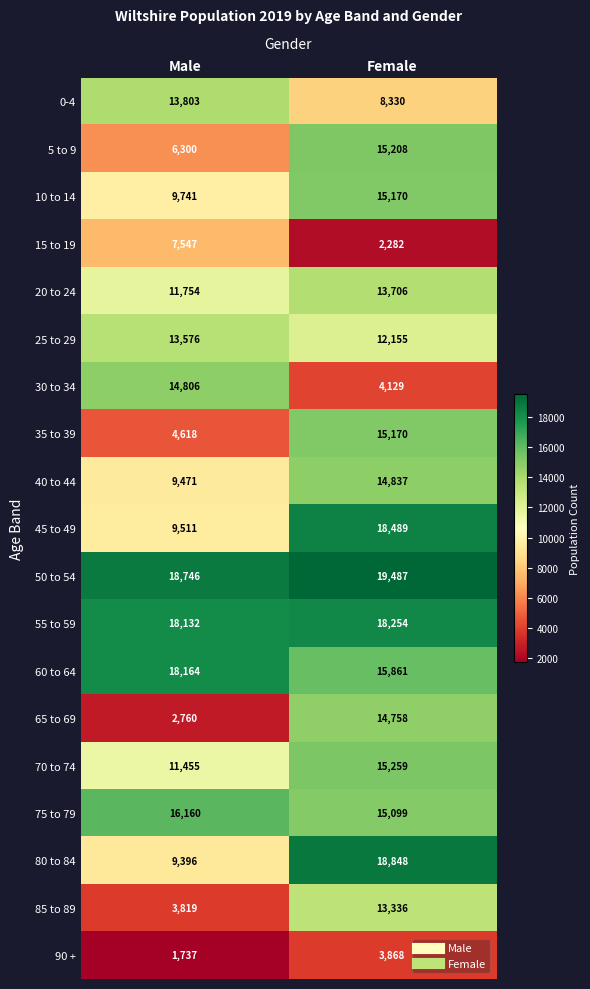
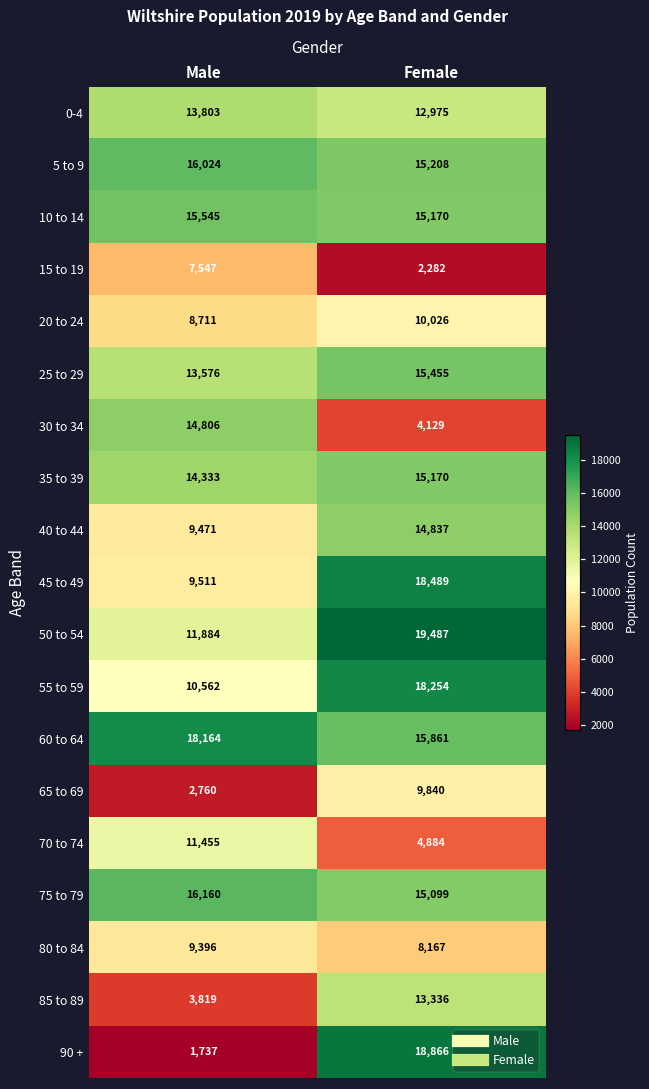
  {
    "0-4": {
      "Male": "13,803",
-     "Female": "8,330"
+     "Female": "12,975"
    },
    "5 to 9": {
-     "Male": "6,300",
+     "Male": "16,024",
      "Female": "15,208"
    },
    "10 to 14": {
-     "Male": "9,741",
+     "Male": "15,545",
      "Female": "15,170"
    },
    "15 to 19": {
      "Male": "7,547",
      "Female": "2,282"
    },
    "20 to 24": {
-     "Male": "11,754",
-     "Female": "13,706"
+     "Male": "8,711",
+     "Female": "10,026"
    },
    "25 to 29": {
      "Male": "13,576",
-     "Female": "12,155"
+     "Female": "15,455"
    },
    "30 to 34": {
      "Male": "14,806",
      "Female": "4,129"
    },
    "35 to 39": {
-     "Male": "4,618",
+     "Male": "14,333",
      "Female": "15,170"
    },
    "40 to 44": {
      "Male": "9,471",
      "Female": "14,837"
    },
    "45 to 49": {
      "Male": "9,511",
      "Female": "18,489"
    },
    "50 to 54": {
-     "Male": "18,746",
+     "Male": "11,884",
      "Female": "19,487"
    },
    "55 to 59": {
-     "Male": "18,132",
+     "Male": "10,562",
      "Female": "18,254"
    },
    "60 to 64": {
      "Male": "18,164",
      "Female": "15,861"
    },
    "65 to 69": {
      "Male": "2,760",
-     "Female": "14,758"
+     "Female": "9,840"
    },
    "70 to 74": {
      "Male": "11,455",
-     "Female": "15,259"
+     "Female": "4,884"
    },
    "75 to 79": {
      "Male": "16,160",
      "Female": "15,099"
    },
    "80 to 84": {
      "Male": "9,396",
-     "Female": "18,848"
+     "Female": "8,167"
    },
    "85 to 89": {
      "Male": "3,819",
      "Female": "13,336"
    },
    "90 +": {
      "Male": "1,737",
-     "Female": "3,868"
+     "Female": "18,866"
    }
  }
